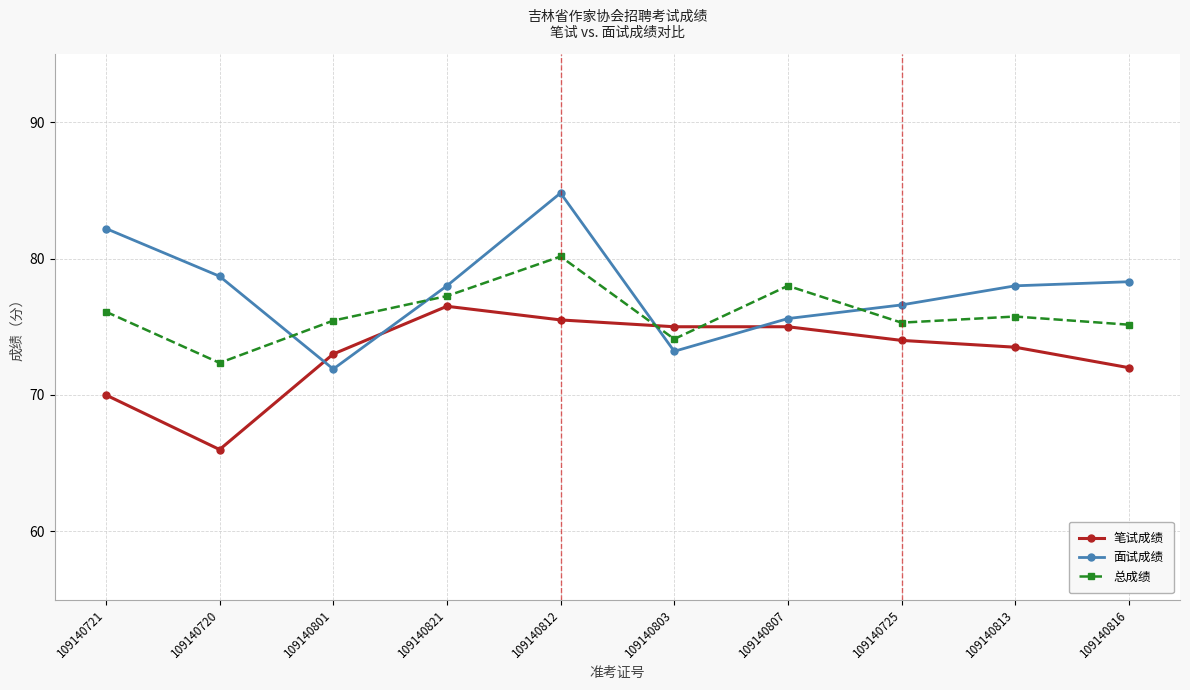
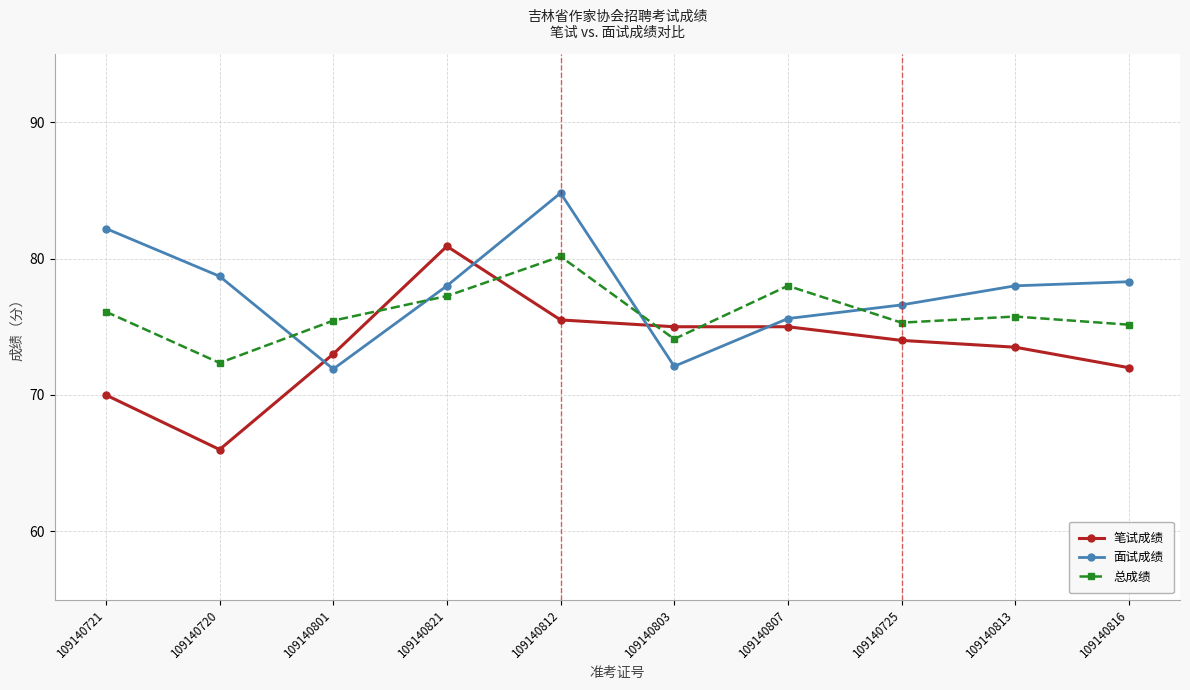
  {
    "笔试成绩": {
      "109140721": 70.0,
      "109140720": 66.0,
      "109140801": 73.0,
-     "109140821": 76.5,
+     "109140821": 80.9,
      "109140812": 75.5,
      "109140803": 75.0,
      "109140807": 75.0,
      "109140725": 74.0,
      "109140813": 73.5,
      "109140816": 72.0
    },
    "面试成绩": {
      "109140721": 82.2,
      "109140720": 78.7,
      "109140801": 71.9,
      "109140821": 78.0,
      "109140812": 84.8,
-     "109140803": 73.2,
+     "109140803": 72.1,
      "109140807": 75.6,
      "109140725": 76.6,
      "109140813": 78.0,
      "109140816": 78.3
    },
    "总成绩": {
      "109140721": 76.1,
      "109140720": 72.4,
      "109140801": 75.5,
      "109140821": 77.3,
      "109140812": 80.2,
      "109140803": 74.1,
      "109140807": 78.0,
      "109140725": 75.3,
      "109140813": 75.8,
      "109140816": 75.2
    }
  }
